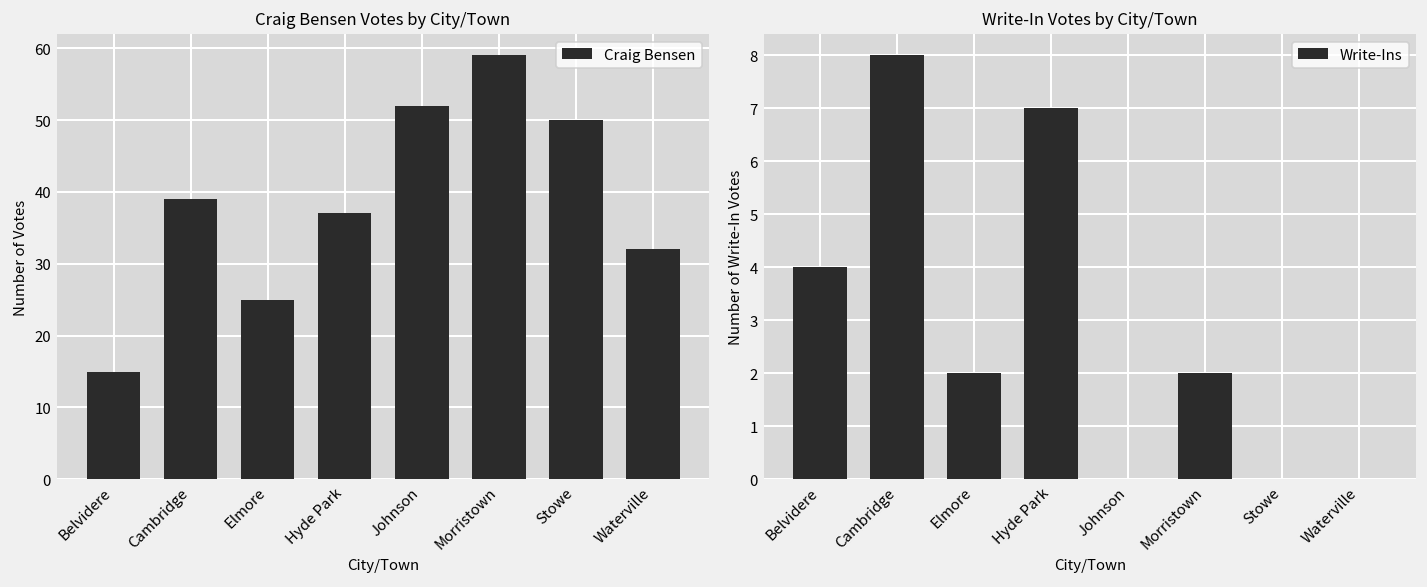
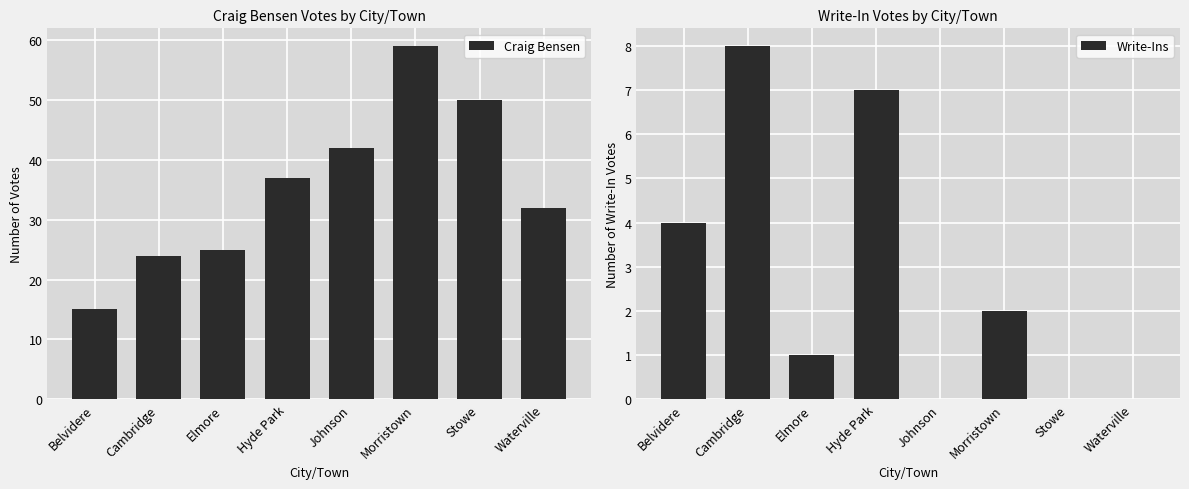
  {
    "Craig Bensen Votes by City/Town": {
      "Belvidere": 15,
-     "Cambridge": 39,
+     "Cambridge": 24,
      "Elmore": 25,
      "Hyde Park": 37,
-     "Johnson": 52,
+     "Johnson": 42,
      "Morristown": 59,
      "Stowe": 50,
      "Waterville": 32
    },
    "Write-In Votes by City/Town": {
      "Belvidere": 4,
      "Cambridge": 8,
-     "Elmore": 2,
+     "Elmore": 1,
      "Hyde Park": 7,
      "Johnson": 0,
      "Morristown": 2,
      "Stowe": 0,
      "Waterville": 0
    }
  }
